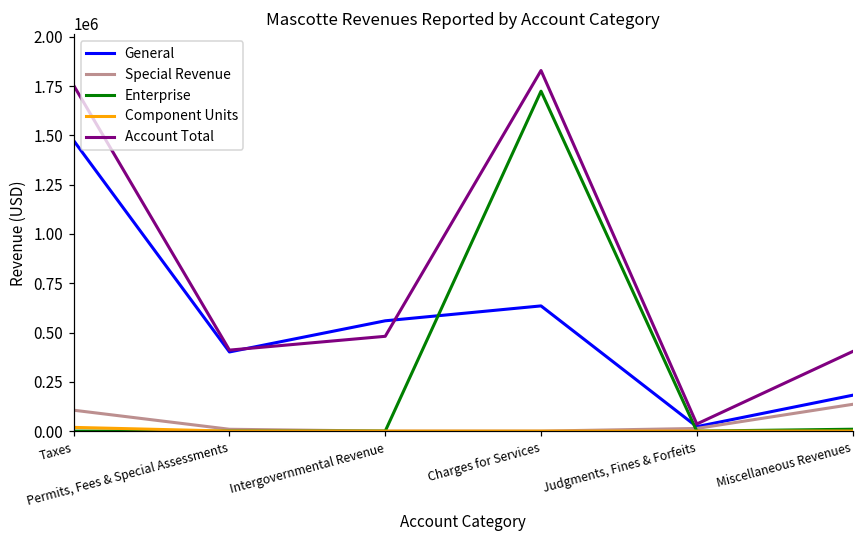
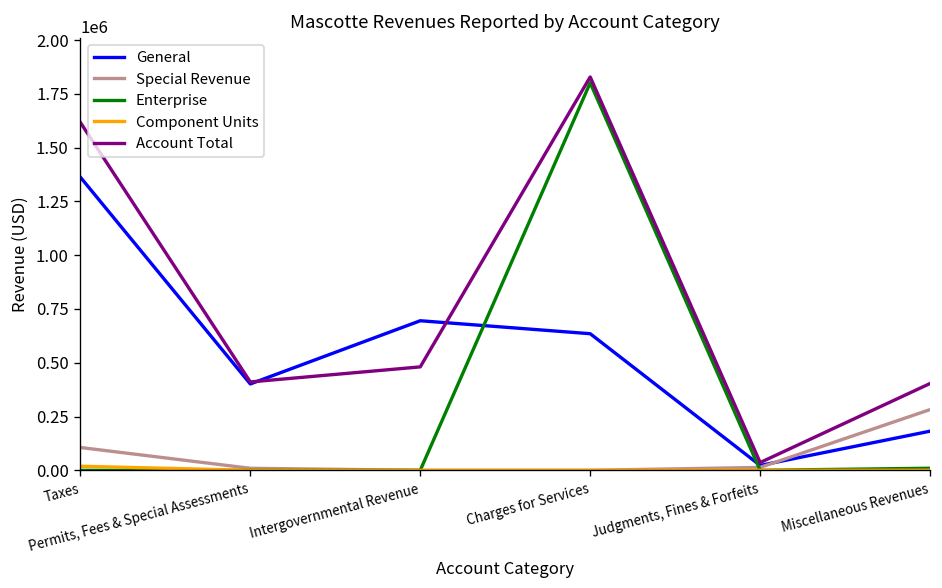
  {
    "General": {
-     "Taxes": 1470000,
-     "Intergovernmental Revenue": 560000,
+     "Taxes": 1360000,
+     "Intergovernmental Revenue": 700000,
      "Charges for Services": 630000,
      "Miscellaneous Revenues": 180000
    },
    "Special Revenue": {
      "Taxes": 110000,
-     "Miscellaneous Revenues": 140000
+     "Miscellaneous Revenues": 280000
    },
    "Enterprise": {
      "Taxes": 0,
-     "Charges for Services": 1720000
+     "Charges for Services": 1800000
    },
    "Component Units": {
      "Taxes": 20000
    },
    "Account Total": {
-     "Taxes": 1750000,
+     "Taxes": 1620000,
      "Intergovernmental Revenue": 480000,
      "Charges for Services": 1830000,
      "Miscellaneous Revenues": 400000
    }
  }
